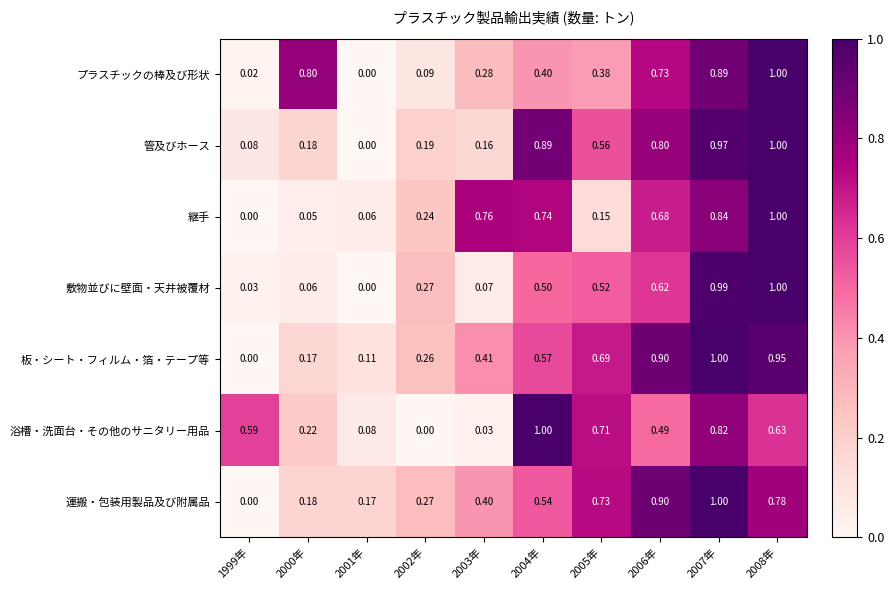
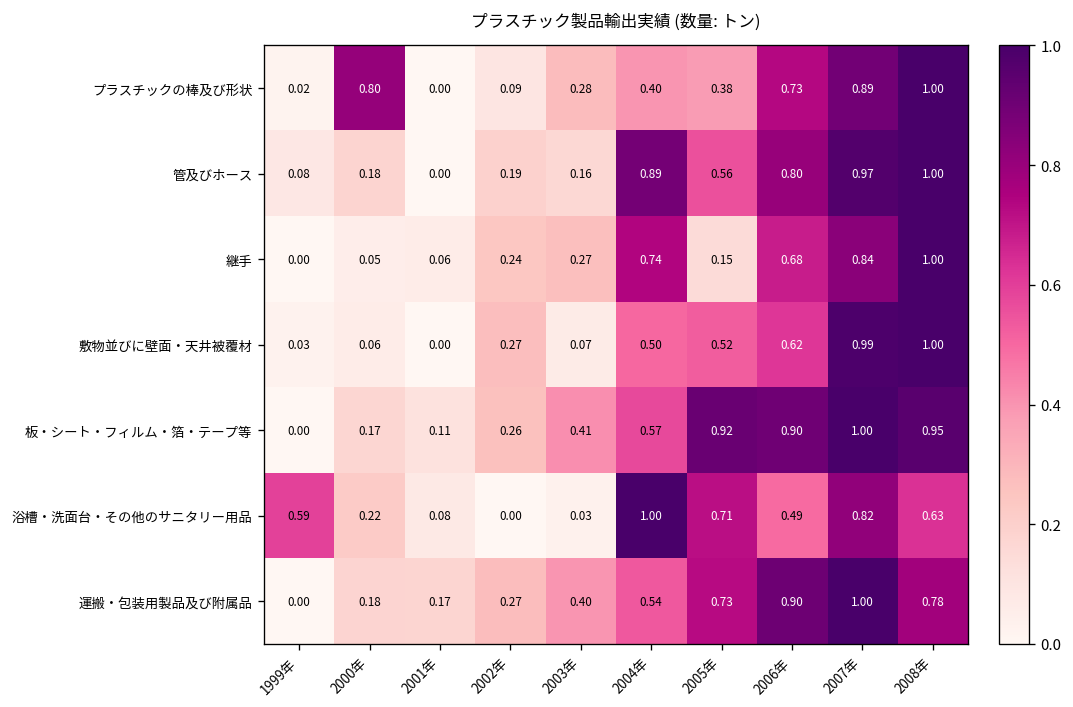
  {
    "プラスチックの棒及び形状": {
      "1999年": 0.02,
      "2000年": 0.80,
      "2001年": 0.00,
      "2002年": 0.09,
      "2003年": 0.28,
      "2004年": 0.40,
      "2005年": 0.38,
      "2006年": 0.73,
      "2007年": 0.89,
      "2008年": 1.00
    },
    "管及びホース": {
      "1999年": 0.08,
      "2000年": 0.18,
      "2001年": 0.00,
      "2002年": 0.19,
      "2003年": 0.16,
      "2004年": 0.89,
      "2005年": 0.56,
      "2006年": 0.80,
      "2007年": 0.97,
      "2008年": 1.00
    },
    "継手": {
      "1999年": 0.00,
      "2000年": 0.05,
      "2001年": 0.06,
      "2002年": 0.24,
-     "2003年": 0.76,
+     "2003年": 0.27,
      "2004年": 0.74,
      "2005年": 0.15,
      "2006年": 0.68,
      "2007年": 0.84,
      "2008年": 1.00
    },
    "敷物並びに壁面・天井被覆材": {
      "1999年": 0.03,
      "2000年": 0.06,
      "2001年": 0.00,
      "2002年": 0.27,
      "2003年": 0.07,
      "2004年": 0.50,
      "2005年": 0.52,
      "2006年": 0.62,
      "2007年": 0.99,
      "2008年": 1.00
    },
    "板・シート・フィルム・箔・テープ等": {
      "1999年": 0.00,
      "2000年": 0.17,
      "2001年": 0.11,
      "2002年": 0.26,
      "2003年": 0.41,
      "2004年": 0.57,
-     "2005年": 0.69,
+     "2005年": 0.92,
      "2006年": 0.90,
      "2007年": 1.00,
      "2008年": 0.95
    },
    "浴槽・洗面台・その他のサニタリー用品": {
      "1999年": 0.59,
      "2000年": 0.22,
      "2001年": 0.08,
      "2002年": 0.00,
      "2003年": 0.03,
      "2004年": 1.00,
      "2005年": 0.71,
      "2006年": 0.49,
      "2007年": 0.82,
      "2008年": 0.63
    },
    "運搬・包装用製品及び附属品": {
      "1999年": 0.00,
      "2000年": 0.18,
      "2001年": 0.17,
      "2002年": 0.27,
      "2003年": 0.40,
      "2004年": 0.54,
      "2005年": 0.73,
      "2006年": 0.90,
      "2007年": 1.00,
      "2008年": 0.78
    }
  }
